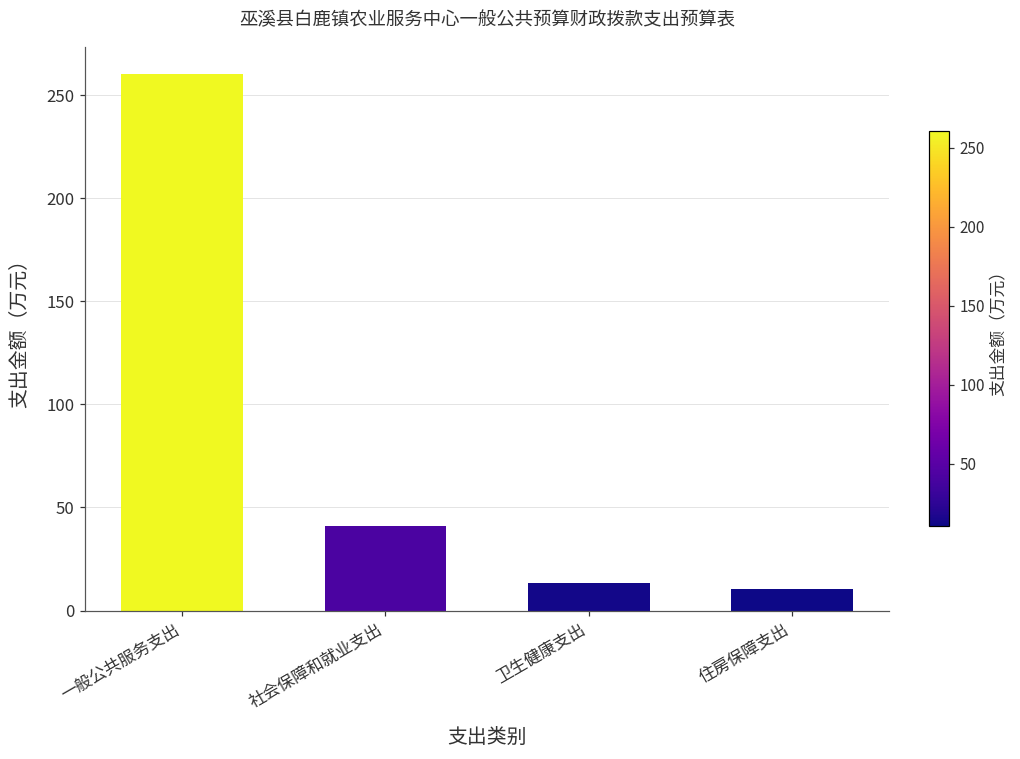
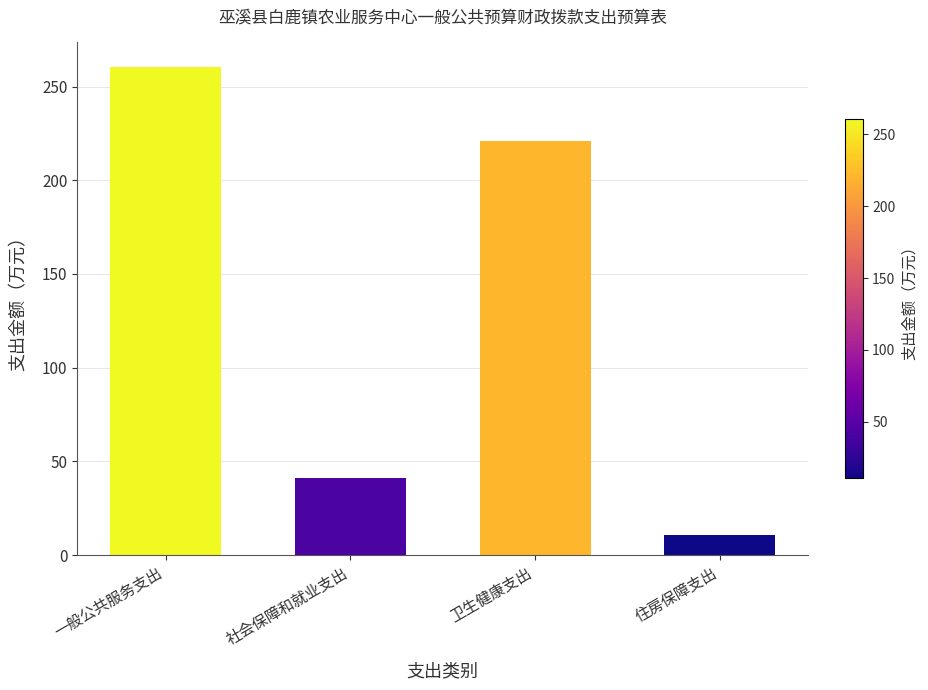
  {
    "一般公共服务支出": 260,
    "社会保障和就业支出": 41,
-   "卫生健康支出": 13,
+   "卫生健康支出": 221,
    "住房保障支出": 11
  }
